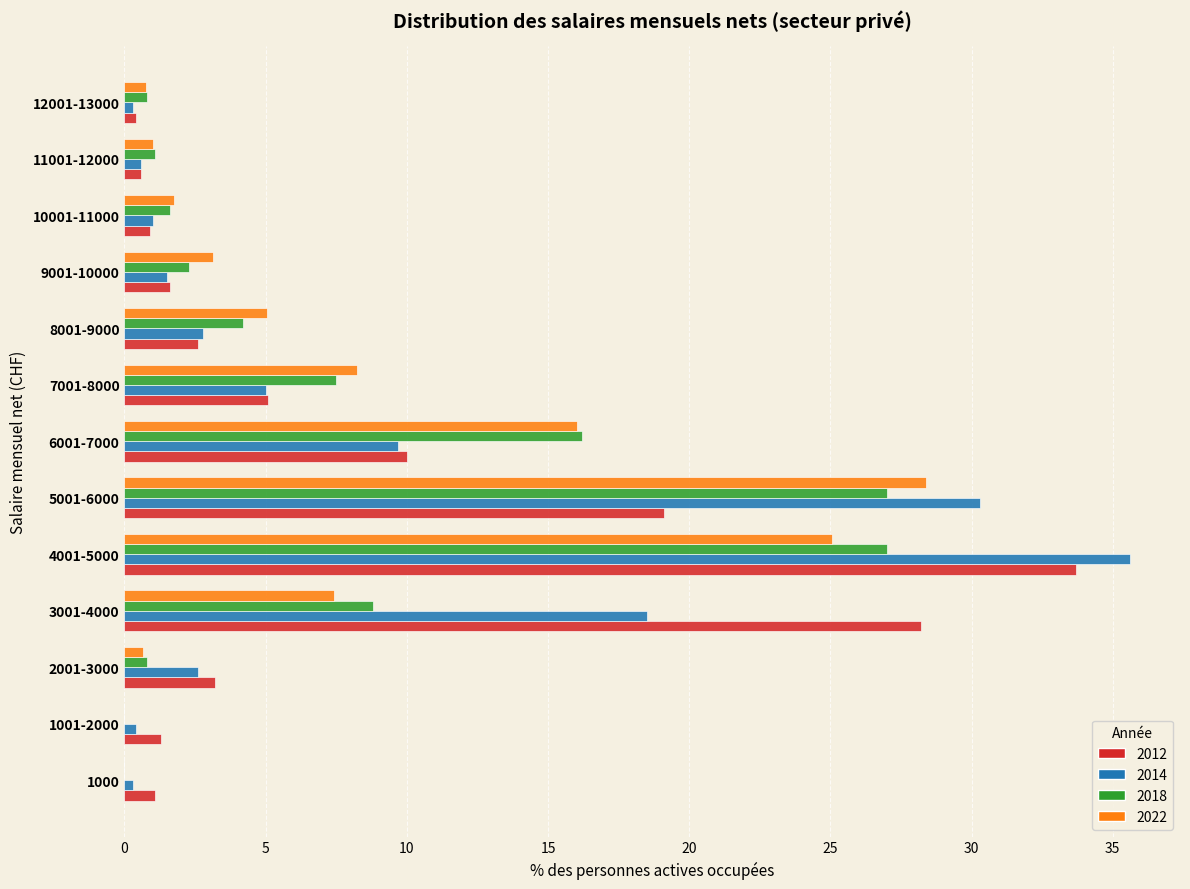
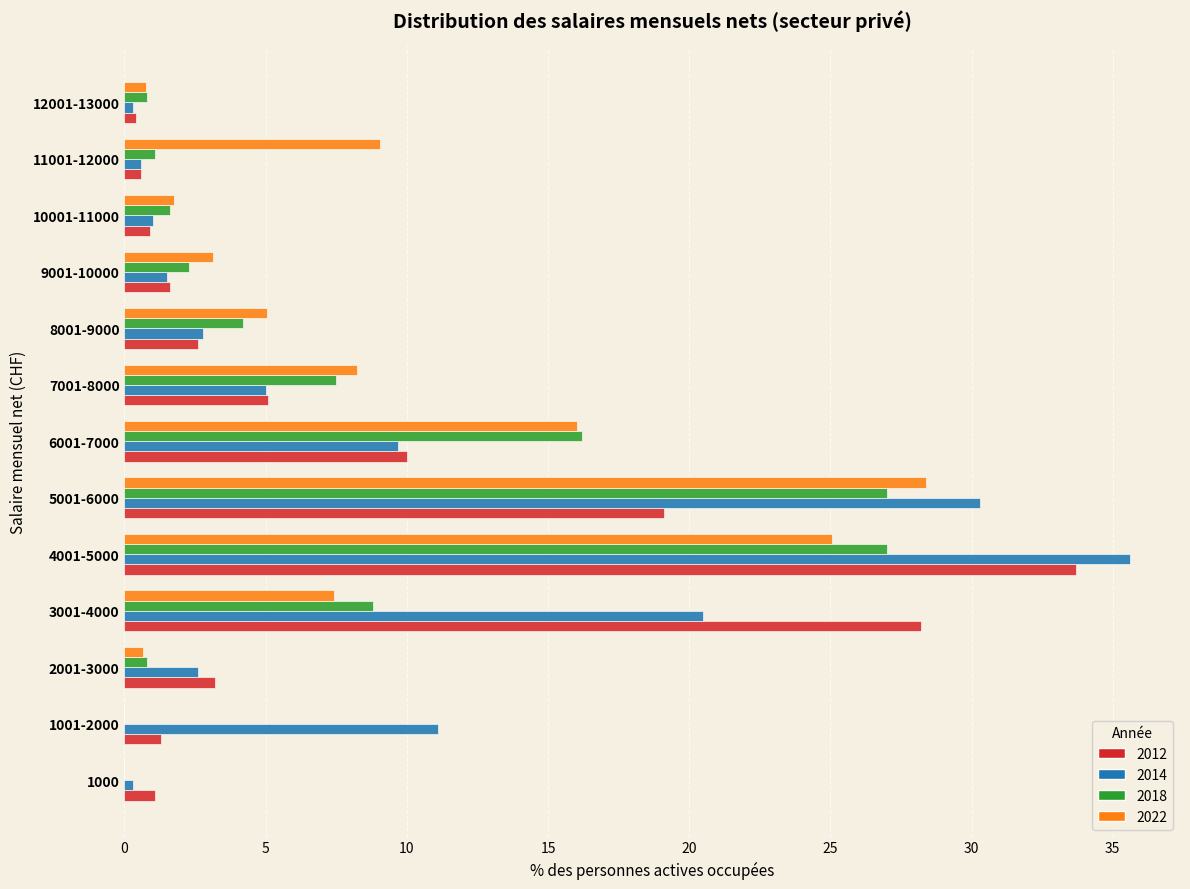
  {
    "2012": {
      "12001-13000": 0.4,
      "11001-12000": 0.6,
      "10001-11000": 0.9,
      "9001-10000": 1.6,
      "8001-9000": 2.6,
      "7001-8000": 5.1,
      "6001-7000": 10.0,
      "5001-6000": 19.1,
      "4001-5000": 33.7,
      "3001-4000": 28.2,
      "2001-3000": 3.2,
      "1001-2000": 1.3,
      "1000": 1.1
    },
    "2014": {
      "12001-13000": 0.3,
      "11001-12000": 0.6,
      "10001-11000": 1.0,
      "9001-10000": 1.5,
      "8001-9000": 2.8,
      "7001-8000": 5.0,
      "6001-7000": 9.7,
      "5001-6000": 30.3,
      "4001-5000": 35.6,
-     "3001-4000": 18.5,
+     "3001-4000": 20.5,
      "2001-3000": 2.6,
-     "1001-2000": 0.4,
+     "1001-2000": 11.1,
      "1000": 0.3
    },
    "2018": {
      "12001-13000": 0.8,
      "11001-12000": 1.1,
      "10001-11000": 1.6,
      "9001-10000": 2.3,
      "8001-9000": 4.2,
      "7001-8000": 7.5,
      "6001-7000": 16.2,
      "5001-6000": 27.0,
      "4001-5000": 27.0,
      "3001-4000": 8.8,
      "2001-3000": 0.8,
      "1001-2000": 0.0,
      "1000": 0.0
    },
    "2022": {
      "12001-13000": 0.8,
-     "11001-12000": 1.0,
+     "11001-12000": 9.1,
      "10001-11000": 1.8,
      "9001-10000": 3.1,
      "8001-9000": 5.1,
      "7001-8000": 8.2,
      "6001-7000": 16.0,
      "5001-6000": 28.4,
      "4001-5000": 25.1,
      "3001-4000": 7.4,
      "2001-3000": 0.6,
      "1001-2000": 0.0,
      "1000": 0.0
    }
  }
